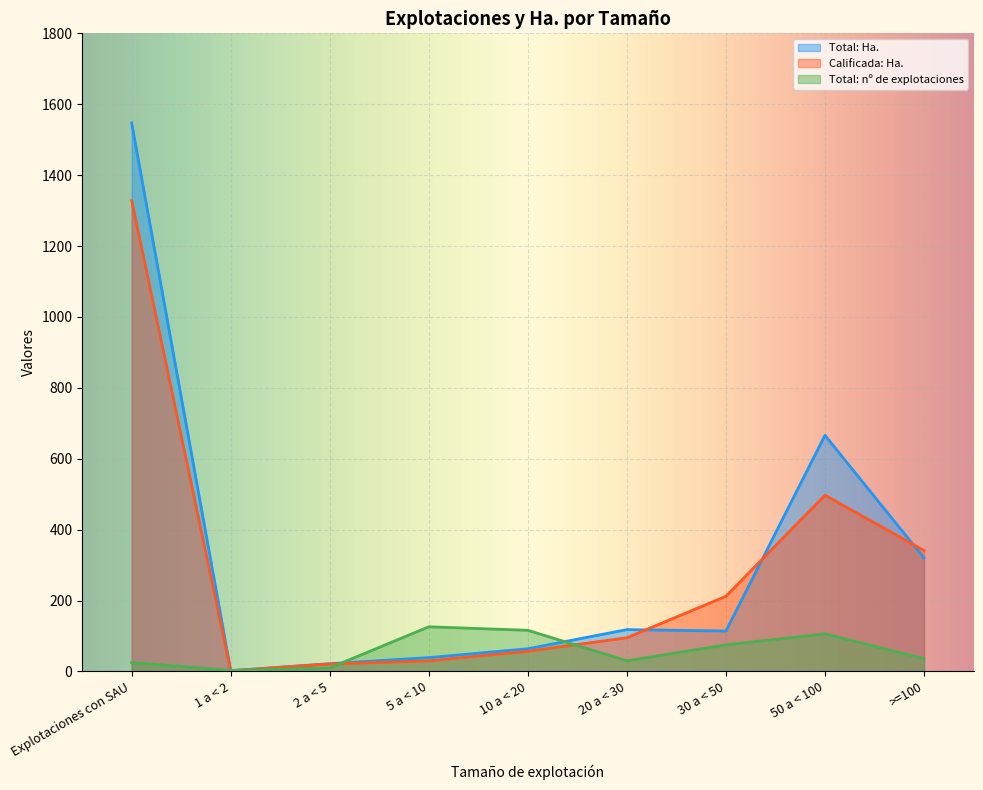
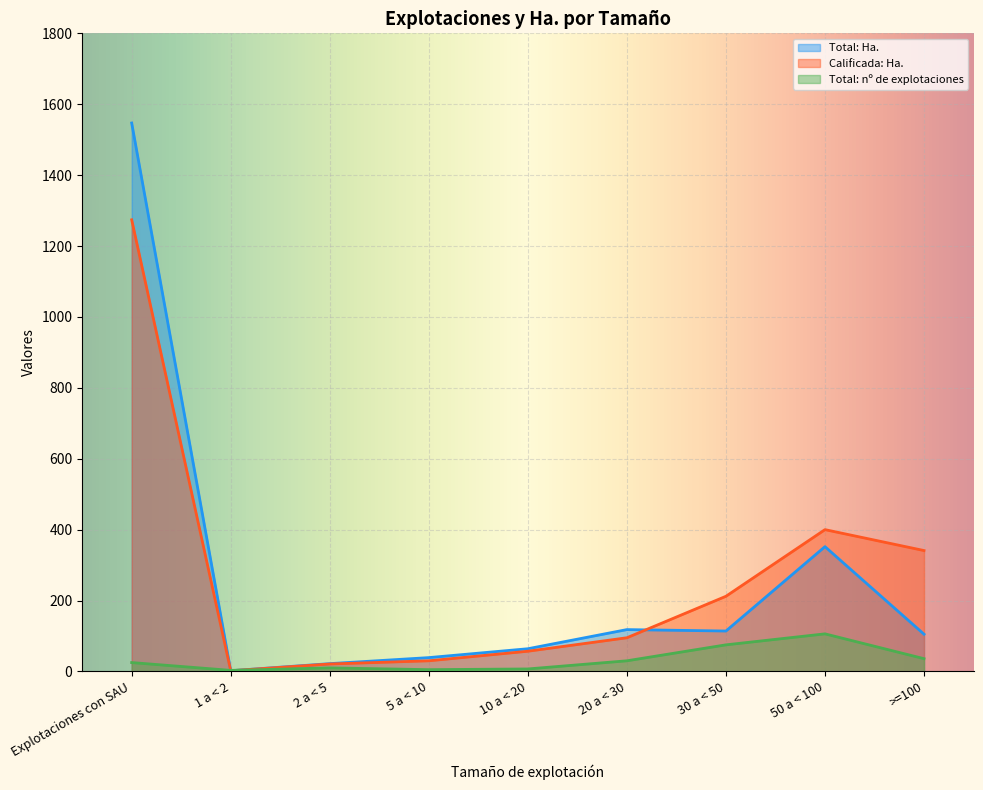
  {
    "Total: Ha.": {
      "Explotaciones con SAU": 1550,
      "5 a < 10": 40,
      "20 a < 30": 120,
      "30 a < 50": 110,
-     "50 a < 100": 670,
-     ">=100": 320
+     "50 a < 100": 350,
+     ">=100": 110
    },
    "Calificada: Ha.": {
-     "Explotaciones con SAU": 1330,
+     "Explotaciones con SAU": 1270,
      "5 a < 10": 30,
      "20 a < 30": 100,
      "30 a < 50": 210,
-     "50 a < 100": 500,
+     "50 a < 100": 400,
      ">=100": 340
    },
    "Total: nº de explotaciones": {
      "Explotaciones con SAU": 30,
      "2 a < 5": 10,
-     "5 a < 10": 130,
-     "10 a < 20": 120,
+     "5 a < 10": 10,
+     "10 a < 20": 10,
      "20 a < 30": 30,
      "30 a < 50": 80,
      "50 a < 100": 110,
      ">=100": 40
    }
  }
